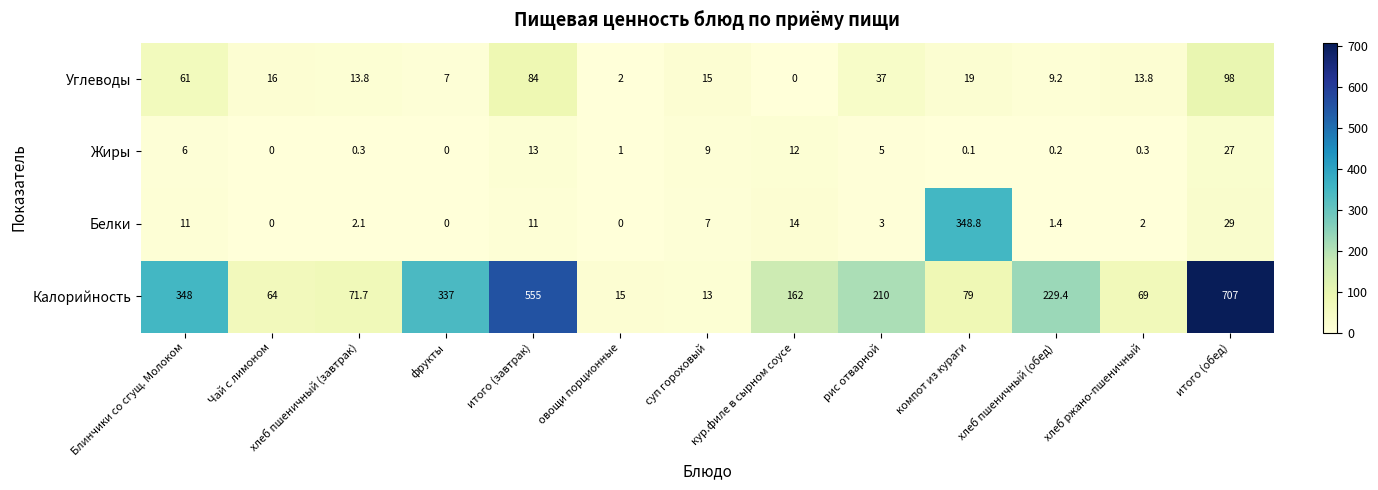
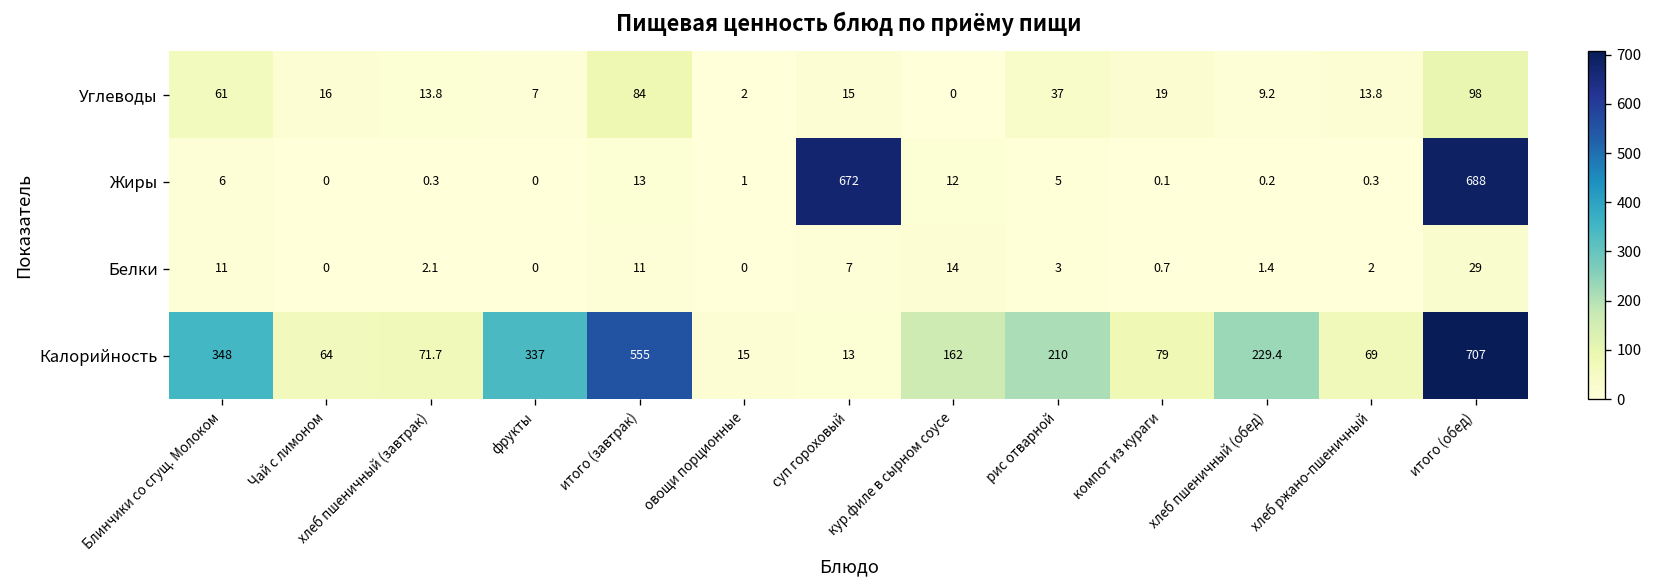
  {
    "Углеводы": {
      "Блинчики со сгущ. Молоком": 61,
      "Чай с лимоном": 16,
      "хлеб пшеничный (завтрак)": 13.8,
      "фрукты": 7,
      "итого (завтрак)": 84,
      "овощи порционные": 2,
      "суп гороховый": 15,
      "кур.филе в сырном соусе": 0,
      "рис отварной": 37,
      "компот из кураги": 19,
      "хлеб пшеничный (обед)": 9.2,
      "хлеб ржано-пшеничный": 13.8,
      "итого (обед)": 98
    },
    "Жиры": {
      "Блинчики со сгущ. Молоком": 6,
      "Чай с лимоном": 0,
      "хлеб пшеничный (завтрак)": 0.3,
      "фрукты": 0,
      "итого (завтрак)": 13,
      "овощи порционные": 1,
-     "суп гороховый": 9,
+     "суп гороховый": 672,
      "кур.филе в сырном соусе": 12,
      "рис отварной": 5,
      "компот из кураги": 0.1,
      "хлеб пшеничный (обед)": 0.2,
      "хлеб ржано-пшеничный": 0.3,
-     "итого (обед)": 27
+     "итого (обед)": 688
    },
    "Белки": {
      "Блинчики со сгущ. Молоком": 11,
      "Чай с лимоном": 0,
      "хлеб пшеничный (завтрак)": 2.1,
      "фрукты": 0,
      "итого (завтрак)": 11,
      "овощи порционные": 0,
      "суп гороховый": 7,
      "кур.филе в сырном соусе": 14,
      "рис отварной": 3,
-     "компот из кураги": 348.8,
+     "компот из кураги": 0.7,
      "хлеб пшеничный (обед)": 1.4,
      "хлеб ржано-пшеничный": 2,
      "итого (обед)": 29
    },
    "Калорийность": {
      "Блинчики со сгущ. Молоком": 348,
      "Чай с лимоном": 64,
      "хлеб пшеничный (завтрак)": 71.7,
      "фрукты": 337,
      "итого (завтрак)": 555,
      "овощи порционные": 15,
      "суп гороховый": 13,
      "кур.филе в сырном соусе": 162,
      "рис отварной": 210,
      "компот из кураги": 79,
      "хлеб пшеничный (обед)": 229.4,
      "хлеб ржано-пшеничный": 69,
      "итого (обед)": 707
    }
  }
